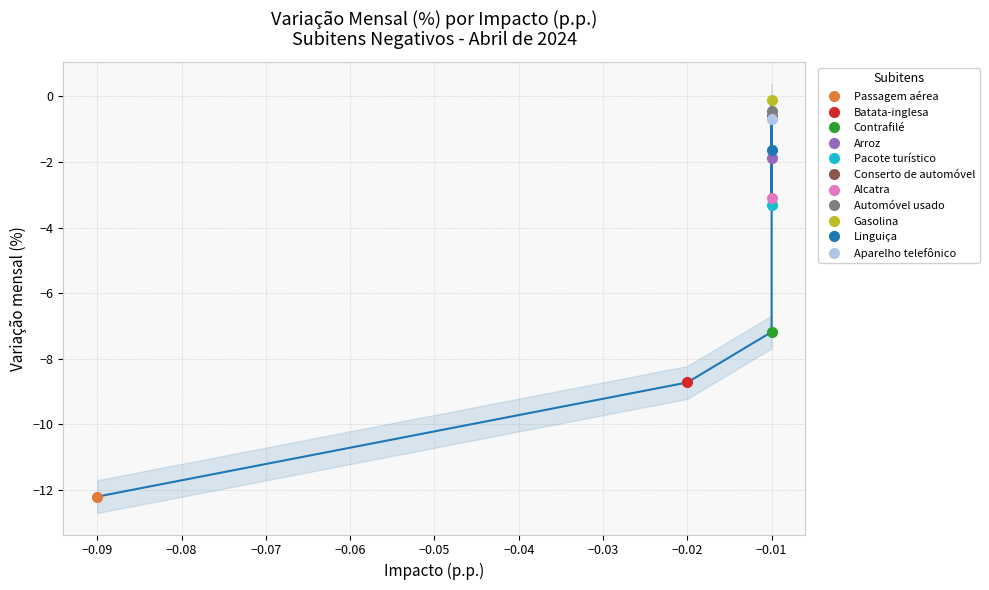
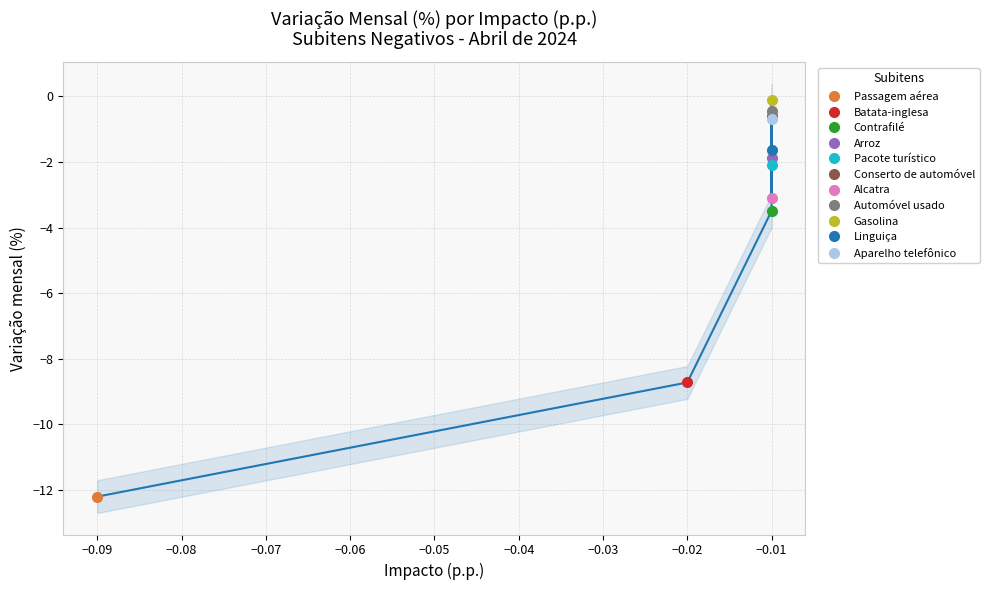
  {
    "Contrafilé": {
-     "−0.01": -7.2
+     "−0.01": -3.5
    },
    "Pacote turístico": {
-     "−0.01": -3.3
+     "−0.01": -2.1
    }
  }
